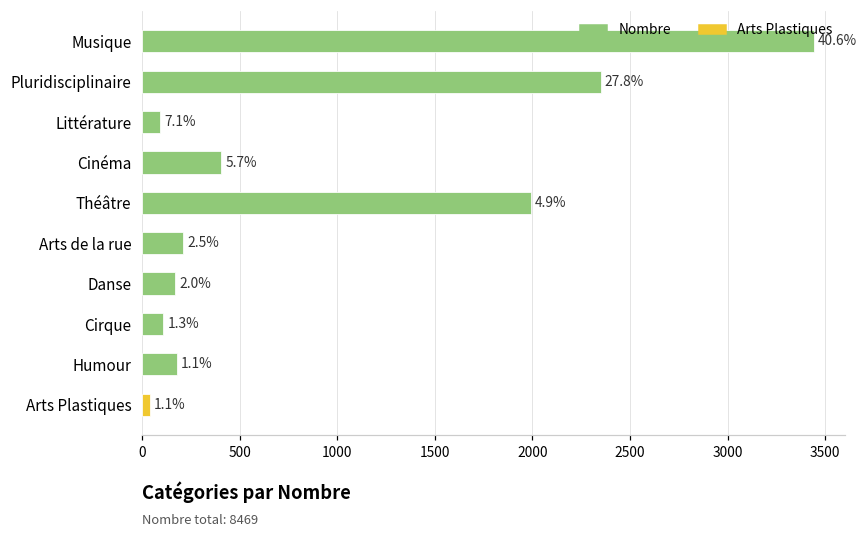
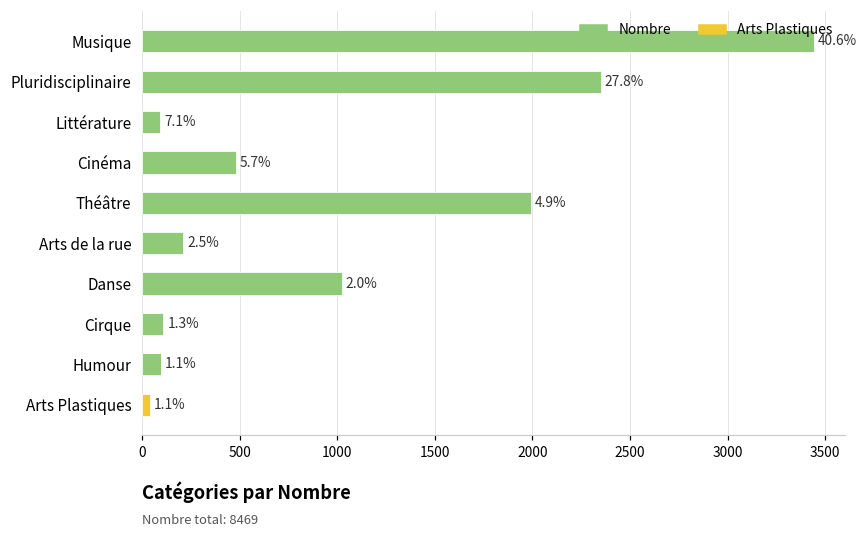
  {
-   "Cinéma": 410,
-   "Danse": 170,
-   "Humour": 180
+   "Cinéma": 480,
+   "Danse": 1020,
+   "Humour": 100
  }
